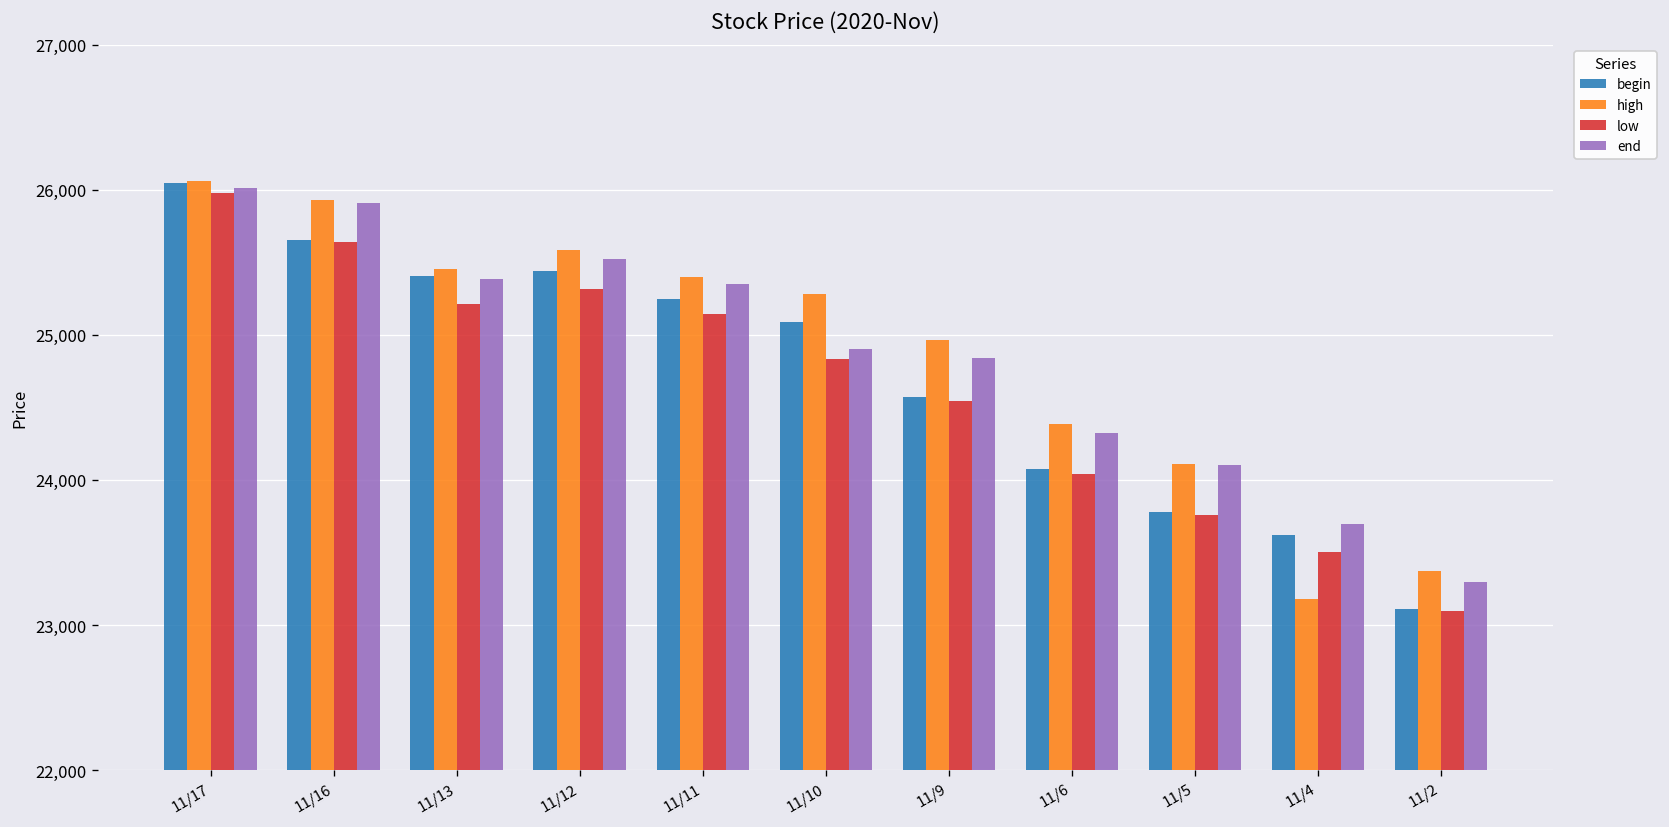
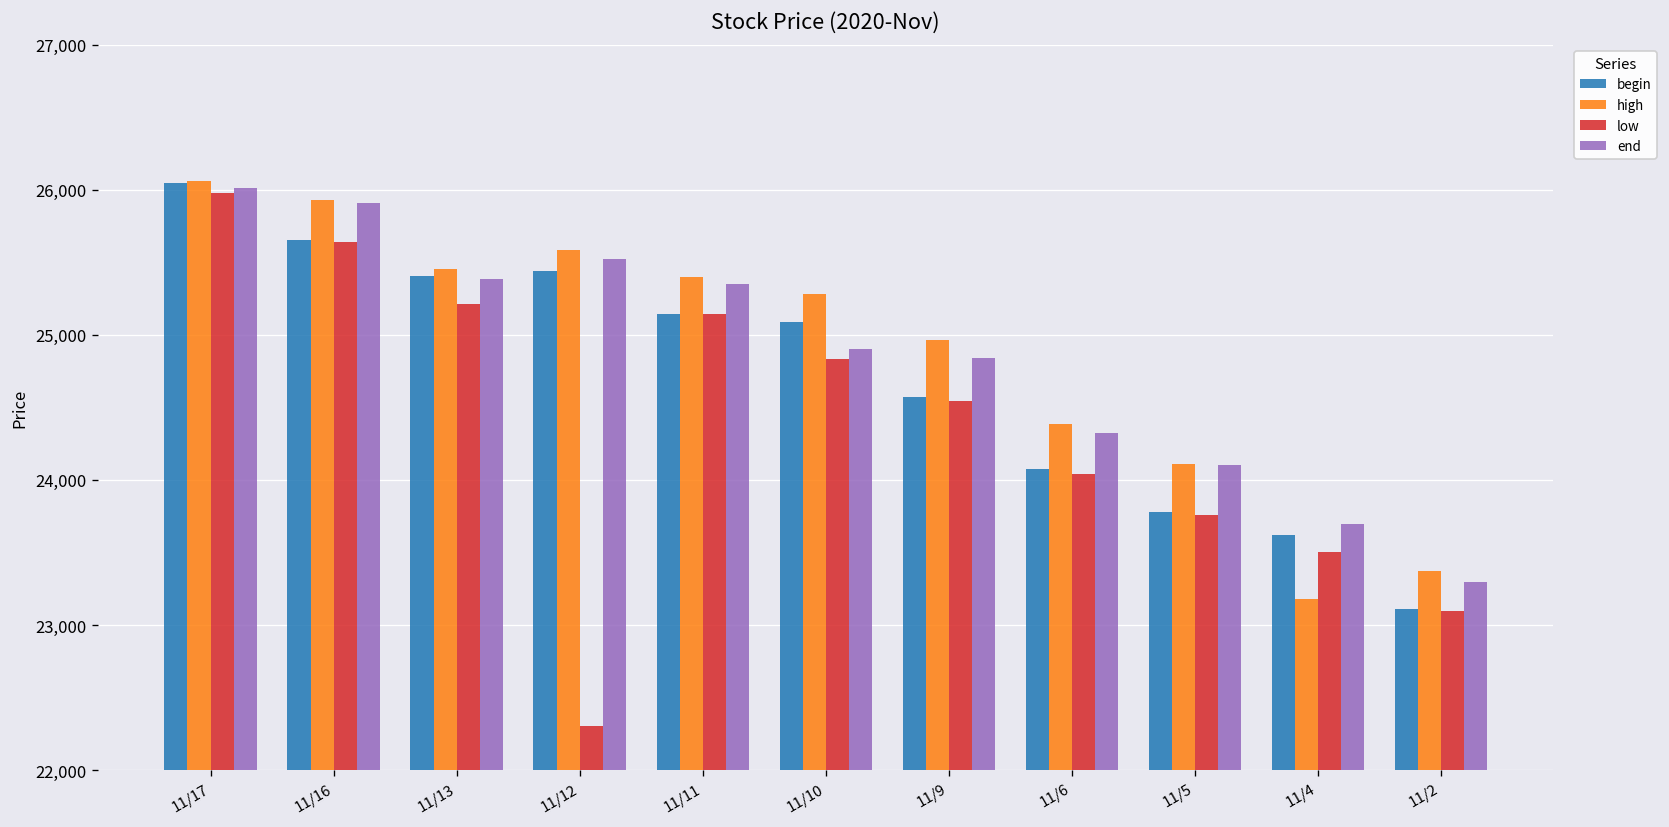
  {
    "begin": {
      "11/17": "26,040",
      "11/16": "25,650",
      "11/13": "25,410",
      "11/12": "25,440",
-     "11/11": "25,250",
+     "11/11": "25,150",
      "11/10": "25,090",
      "11/9": "24,570",
      "11/6": "24,080",
      "11/5": "23,780",
      "11/4": "23,620",
      "11/2": "23,110"
    },
    "high": {
      "11/17": "26,060",
      "11/16": "25,930",
      "11/13": "25,460",
      "11/12": "25,590",
      "11/11": "25,400",
      "11/10": "25,280",
      "11/9": "24,960",
      "11/6": "24,390",
      "11/5": "24,110",
      "11/4": "23,180",
      "11/2": "23,370"
    },
    "low": {
      "11/17": "25,980",
      "11/16": "25,640",
      "11/13": "25,220",
-     "11/12": "25,320",
+     "11/12": "22,300",
      "11/11": "25,150",
      "11/10": "24,830",
      "11/9": "24,540",
      "11/6": "24,040",
      "11/5": "23,760",
      "11/4": "23,510",
      "11/2": "23,100"
    },
    "end": {
      "11/17": "26,010",
      "11/16": "25,910",
      "11/13": "25,390",
      "11/12": "25,520",
      "11/11": "25,350",
      "11/10": "24,910",
      "11/9": "24,840",
      "11/6": "24,330",
      "11/5": "24,110",
      "11/4": "23,700",
      "11/2": "23,300"
    }
  }
